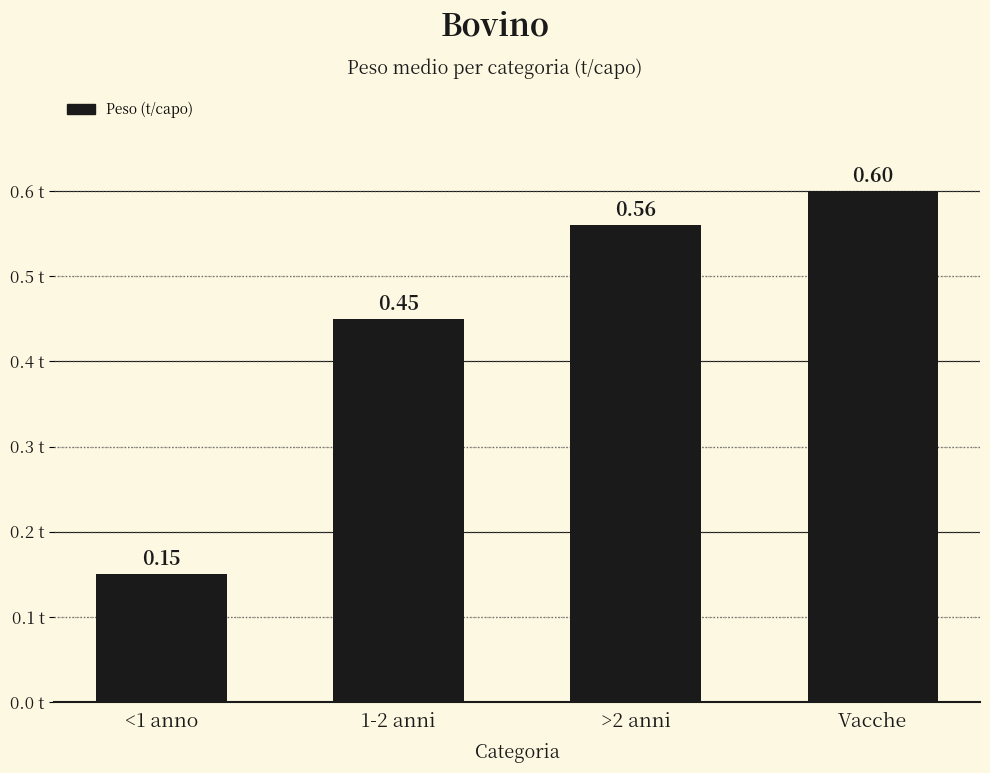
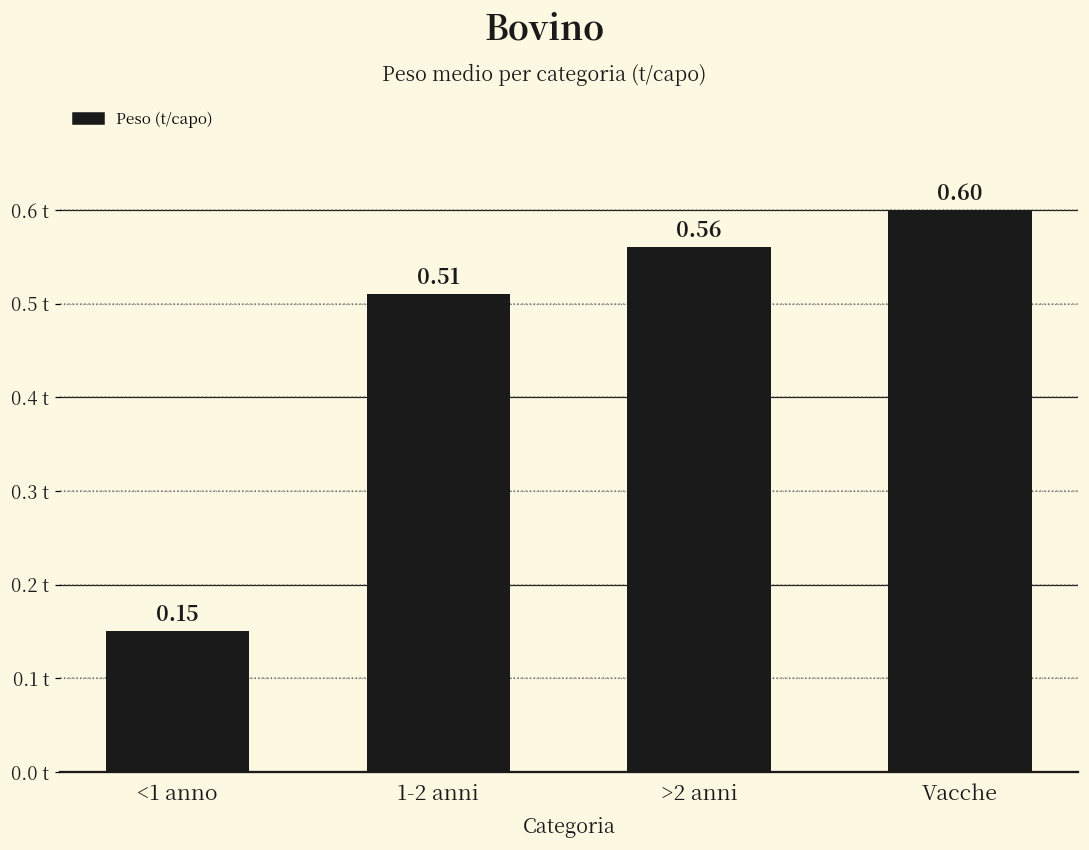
  {
    "<1 anno": 0.15,
-   "1-2 anni": 0.45,
+   "1-2 anni": 0.51,
    ">2 anni": 0.56,
    "Vacche": 0.60
  }
